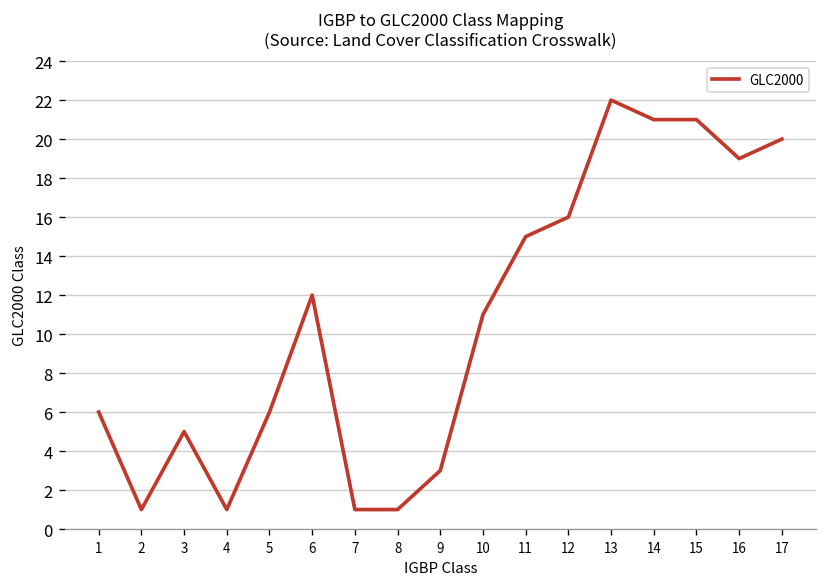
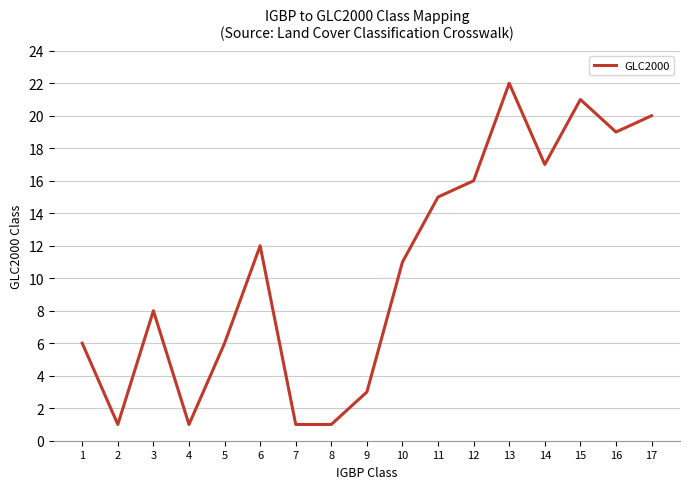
  {
    "1": 6,
    "2": 1,
-   "3": 5,
+   "3": 8,
    "4": 1,
    "5": 6,
    "6": 12,
    "7": 1,
    "8": 1,
    "9": 3,
    "10": 11,
    "11": 15,
    "12": 16,
    "13": 22,
-   "14": 21,
+   "14": 17,
    "15": 21,
    "16": 19,
    "17": 20
  }
